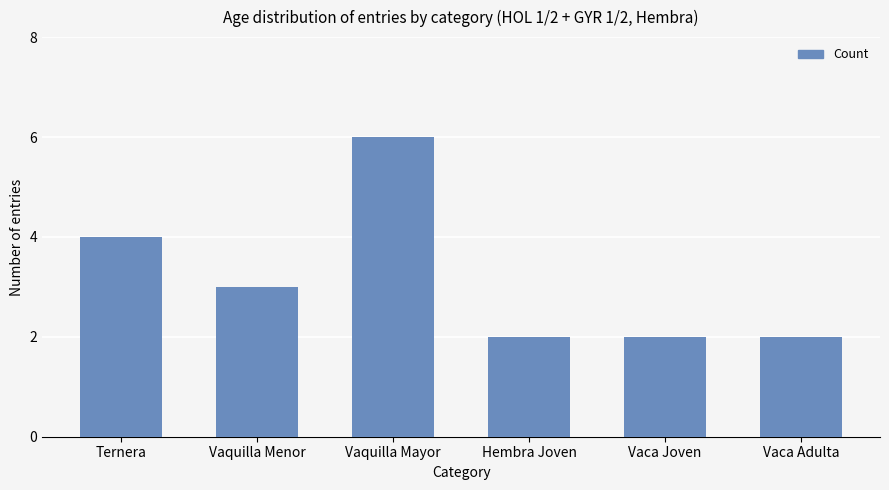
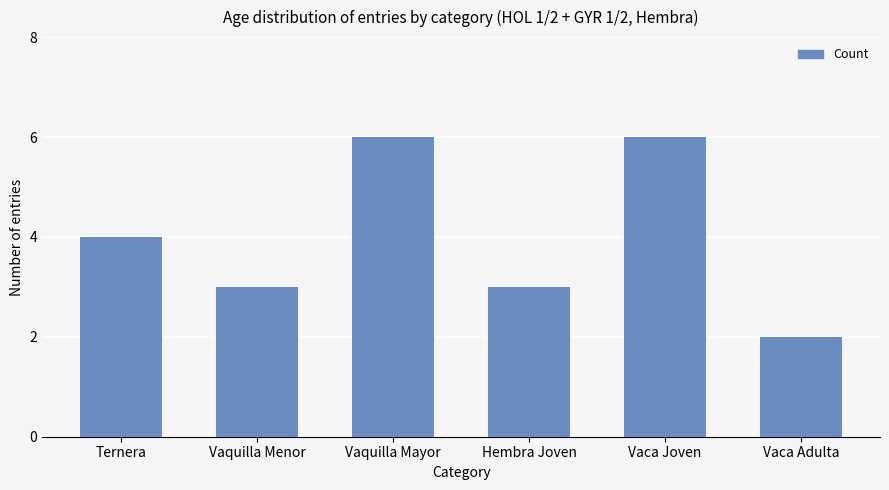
  {
    "Ternera": 4,
    "Vaquilla Menor": 3,
    "Vaquilla Mayor": 6,
-   "Hembra Joven": 2,
-   "Vaca Joven": 2,
+   "Hembra Joven": 3,
+   "Vaca Joven": 6,
    "Vaca Adulta": 2
  }
